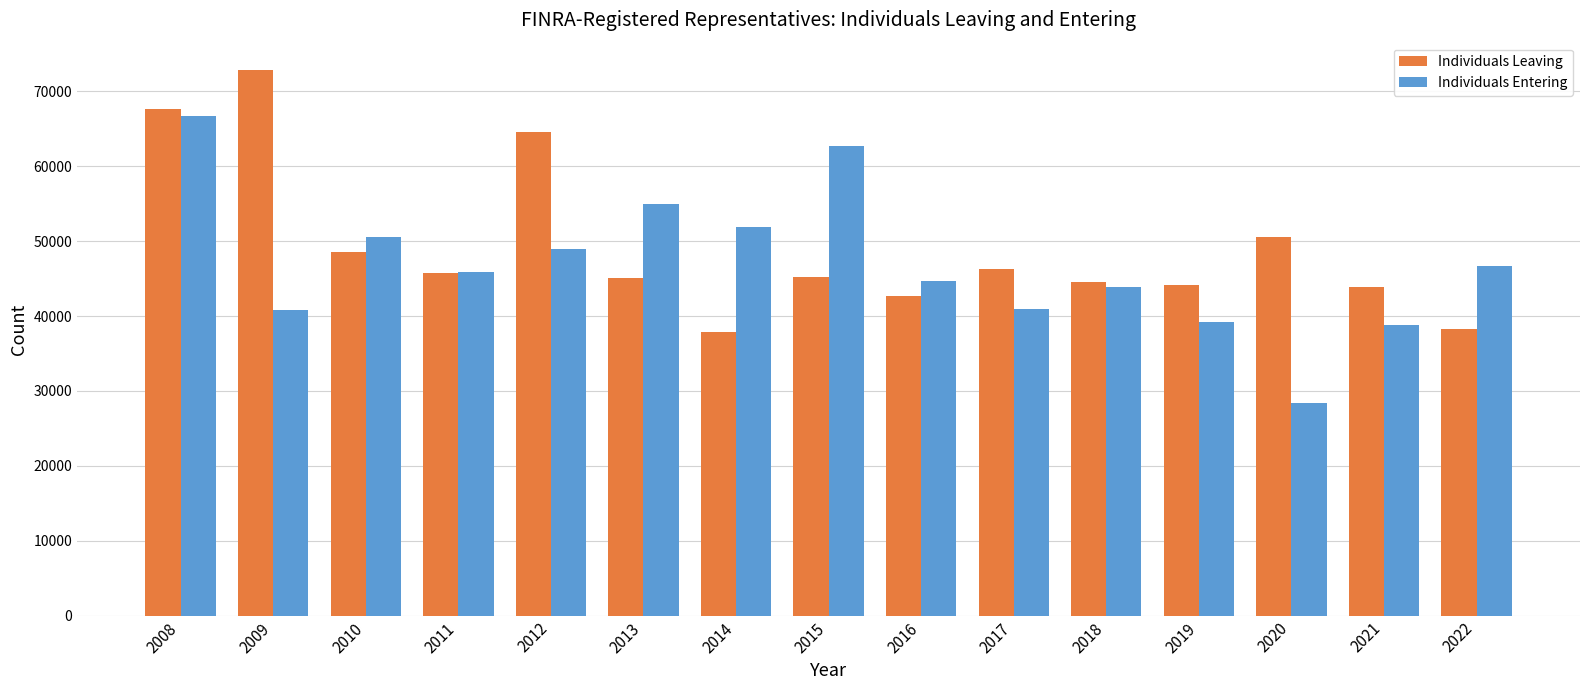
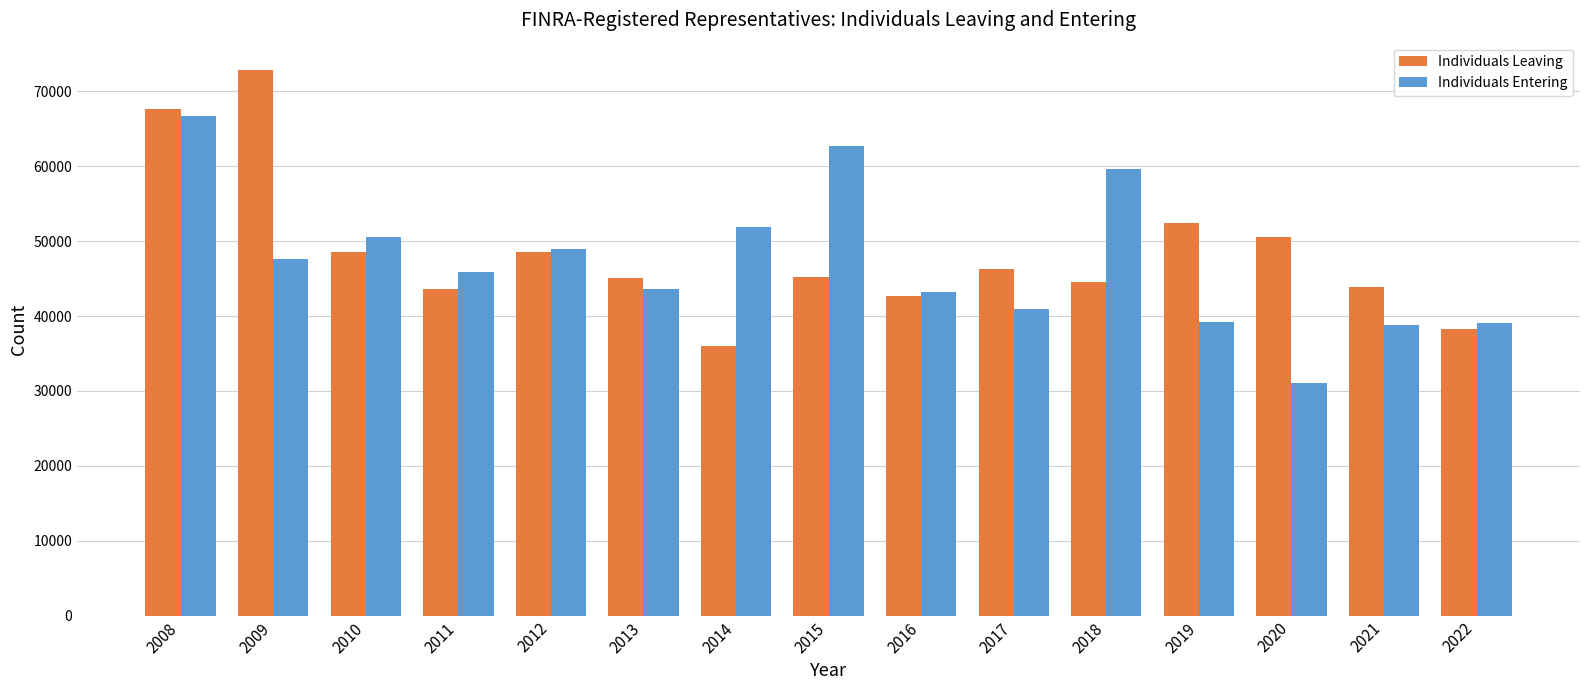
  {
    "Individuals Leaving": {
      "2008": 68000,
      "2009": 73000,
      "2010": 49000,
-     "2011": 46000,
-     "2012": 65000,
+     "2011": 44000,
+     "2012": 49000,
      "2013": 45000,
-     "2014": 38000,
+     "2014": 36000,
      "2015": 45000,
      "2016": 43000,
      "2017": 46000,
      "2018": 45000,
-     "2019": 44000,
+     "2019": 52000,
      "2020": 51000,
      "2021": 44000,
      "2022": 38000
    },
    "Individuals Entering": {
      "2008": 67000,
-     "2009": 41000,
+     "2009": 48000,
      "2010": 51000,
      "2011": 46000,
      "2012": 49000,
-     "2013": 55000,
+     "2013": 44000,
      "2014": 52000,
      "2015": 63000,
-     "2016": 45000,
+     "2016": 43000,
      "2017": 41000,
-     "2018": 44000,
+     "2018": 60000,
      "2019": 39000,
-     "2020": 28000,
+     "2020": 31000,
      "2021": 39000,
-     "2022": 47000
+     "2022": 39000
    }
  }
